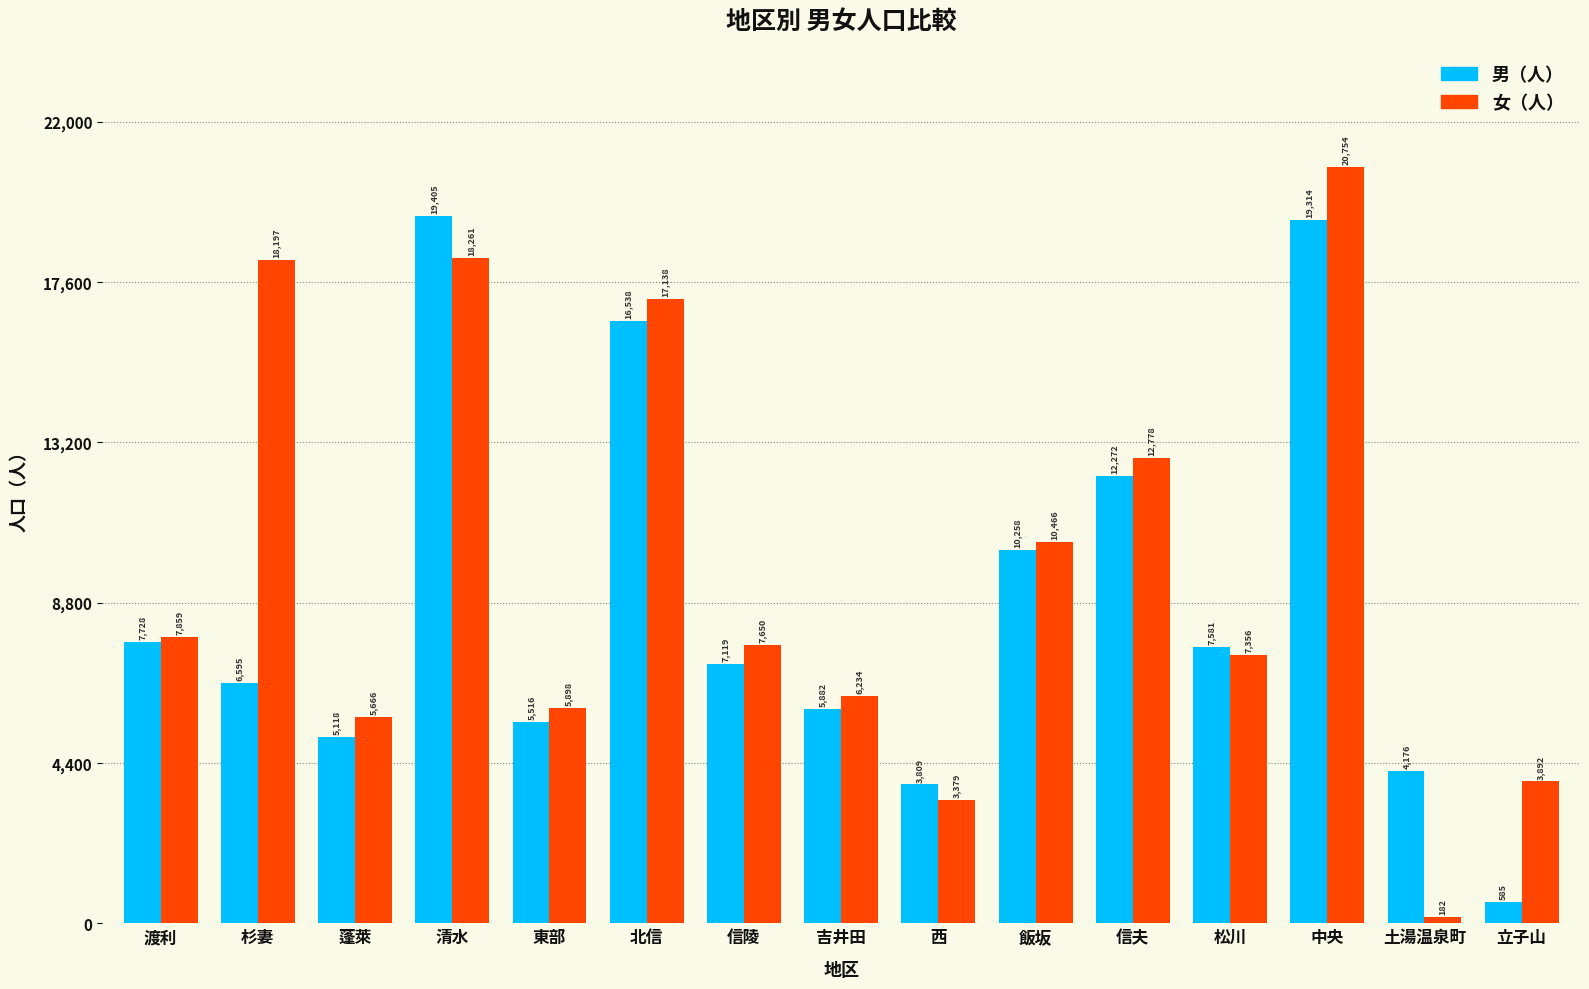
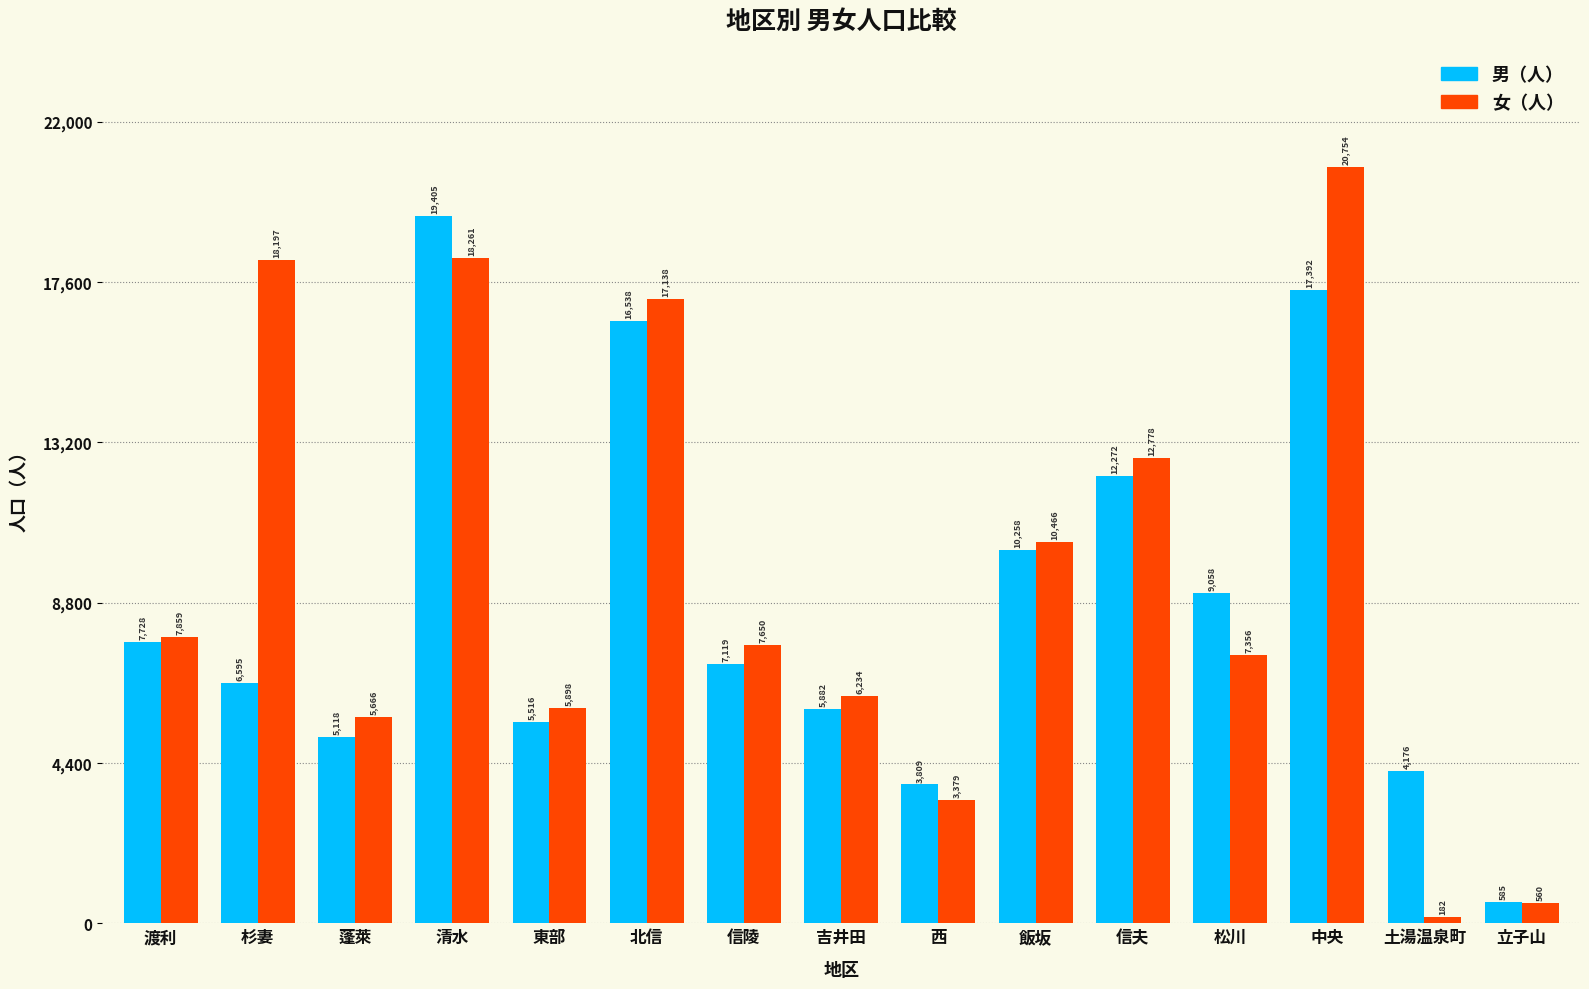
  {
    "男（人）": {
      "渡利": "7,728",
      "杉妻": "6,595",
      "蓬萊": "5,118",
      "清水": "19,405",
      "東部": "5,516",
      "北信": "16,538",
      "信陵": "7,119",
      "吉井田": "5,882",
      "西": "3,809",
      "飯坂": "10,258",
      "信夫": "12,272",
-     "松川": "7,581",
-     "中央": "19,314",
+     "松川": "9,058",
+     "中央": "17,392",
      "土湯温泉町": "4,176",
      "立子山": "585"
    },
    "女（人）": {
      "渡利": "7,859",
      "杉妻": "18,197",
      "蓬萊": "5,666",
      "清水": "18,261",
      "東部": "5,898",
      "北信": "17,138",
      "信陵": "7,650",
      "吉井田": "6,234",
      "西": "3,379",
      "飯坂": "10,466",
      "信夫": "12,778",
      "松川": "7,356",
      "中央": "20,754",
      "土湯温泉町": "182",
-     "立子山": "3,892"
+     "立子山": "560"
    }
  }
